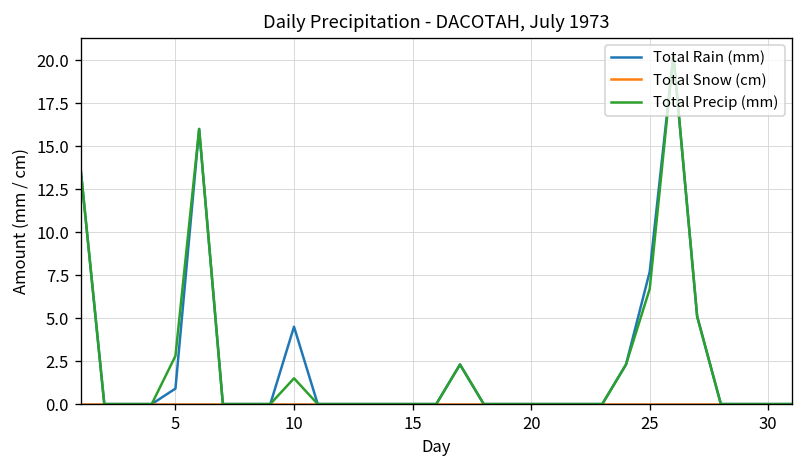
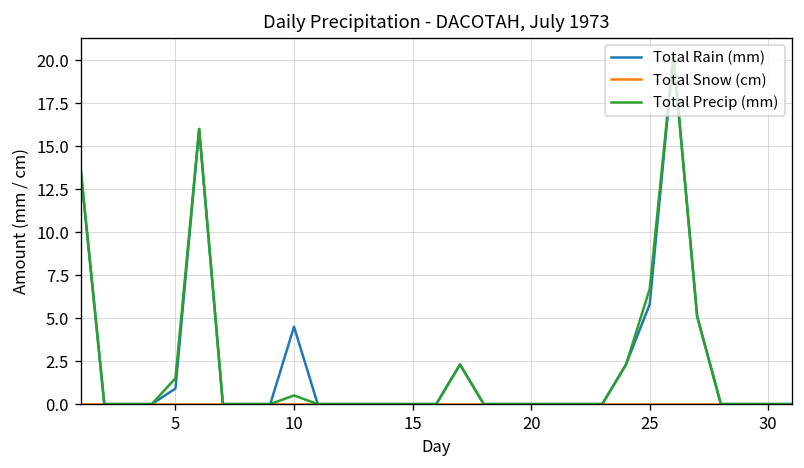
  {
    "Total Rain (mm)": {
      "5": 0.9,
      "10": 4.5,
-     "25": 7.7
+     "25": 5.8
    },
    "Total Snow (cm)": {
      "5": 0.0,
      "10": 0.0,
      "25": 0.0
    },
    "Total Precip (mm)": {
-     "5": 2.8,
-     "10": 1.5,
+     "5": 1.5,
+     "10": 0.5,
      "25": 6.7
    }
  }
